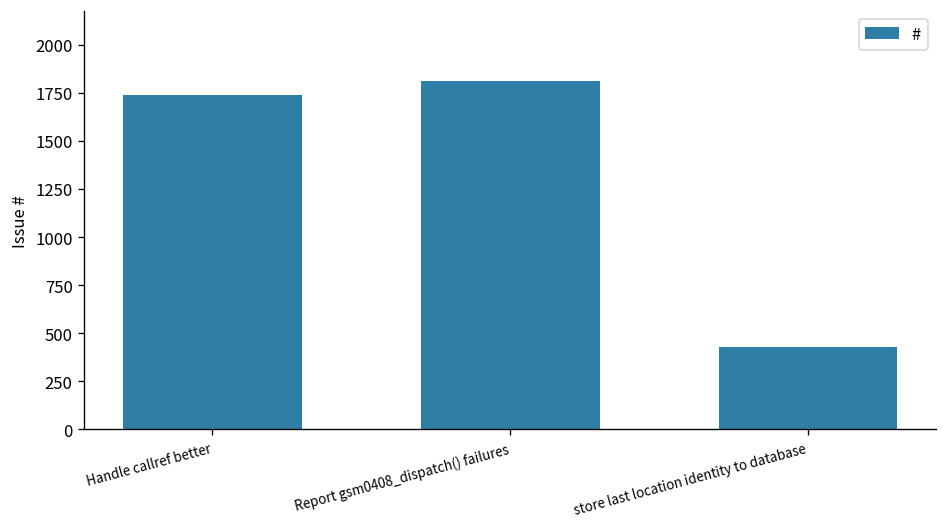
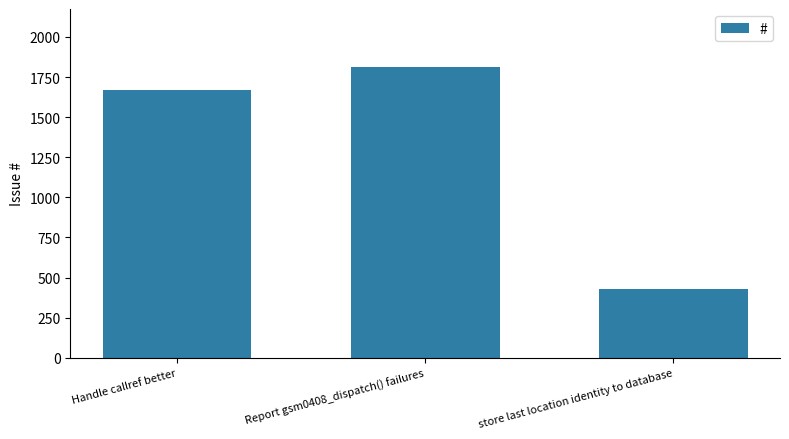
  {
-   "Handle callref better": 1740,
+   "Handle callref better": 1670,
    "Report gsm0408_dispatch() failures": 1810,
    "store last location identity to database": 430
  }
